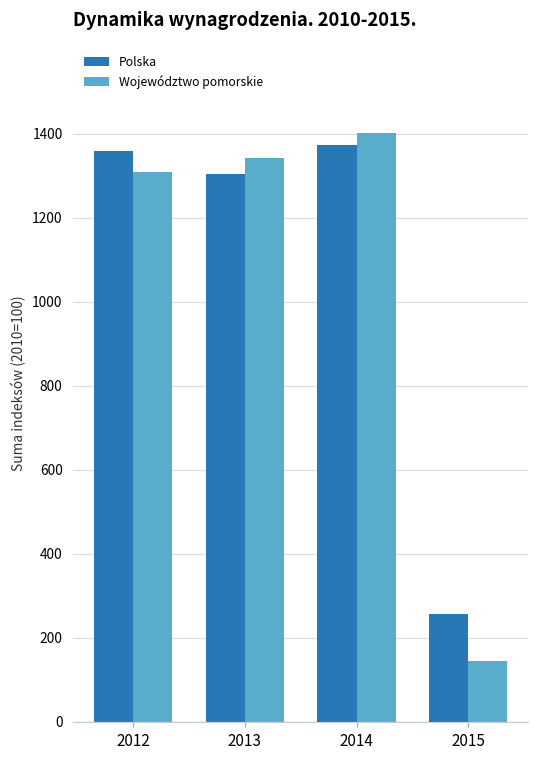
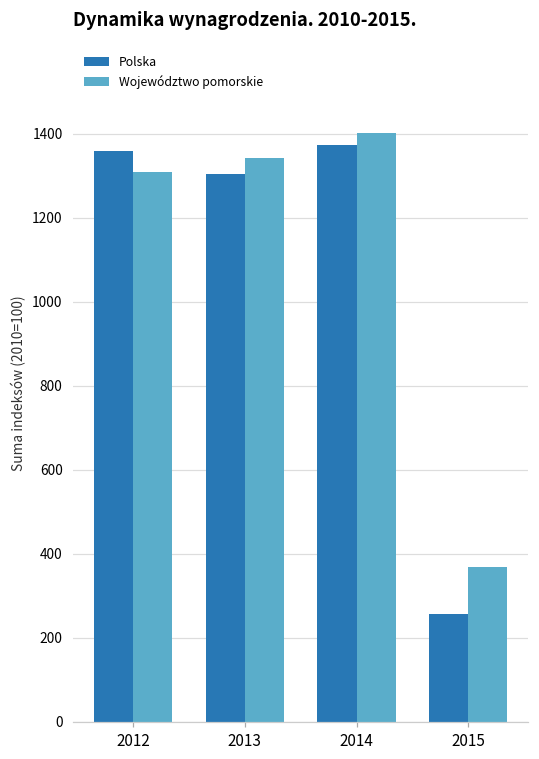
  {
    "Polska": {
      "2012": 1360,
      "2013": 1300,
      "2014": 1370,
      "2015": 260
    },
    "Województwo pomorskie": {
      "2012": 1310,
      "2013": 1340,
      "2014": 1400,
-     "2015": 140
+     "2015": 370
    }
  }
